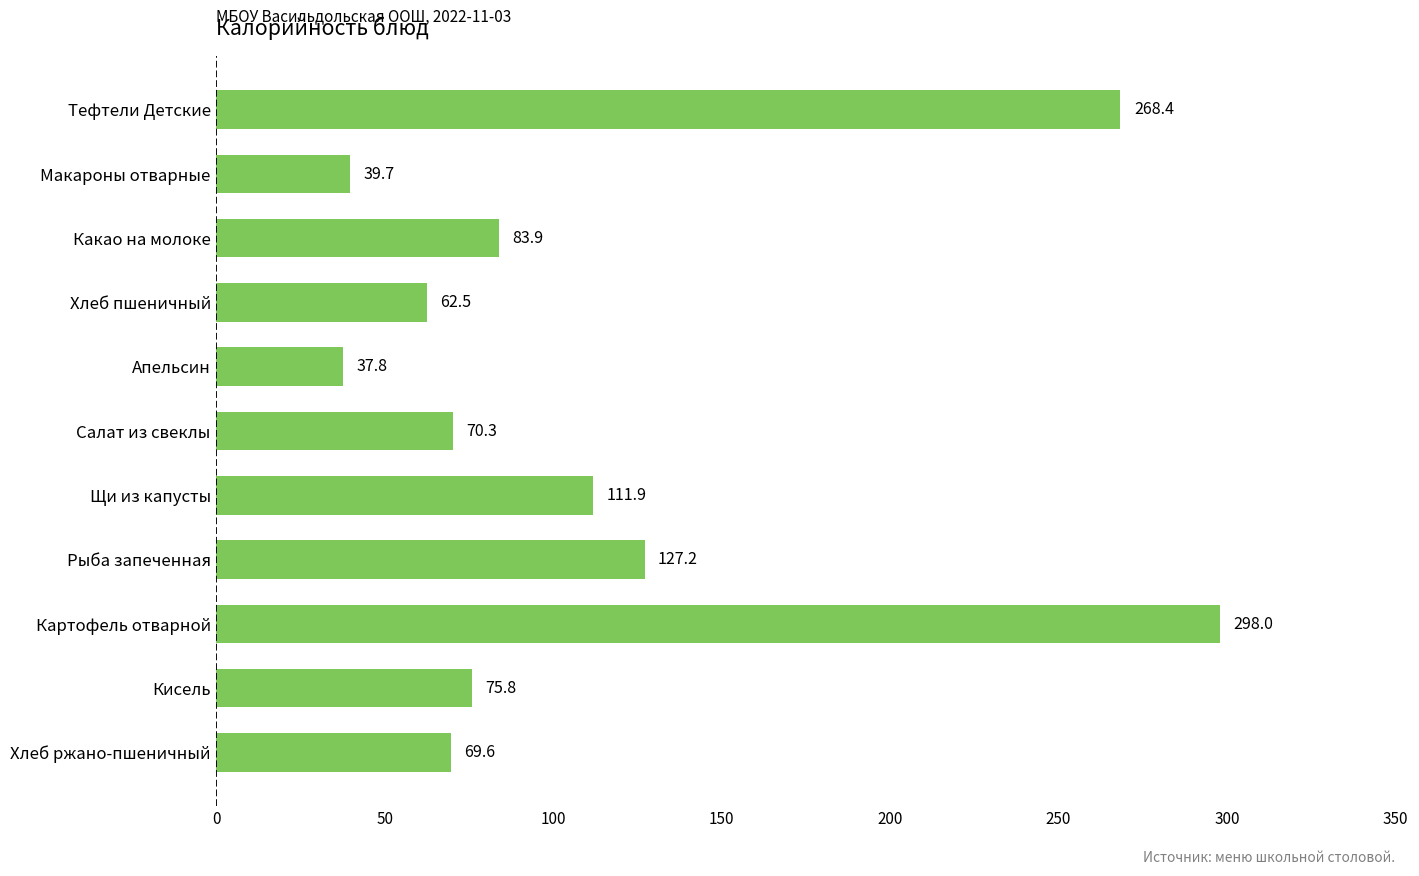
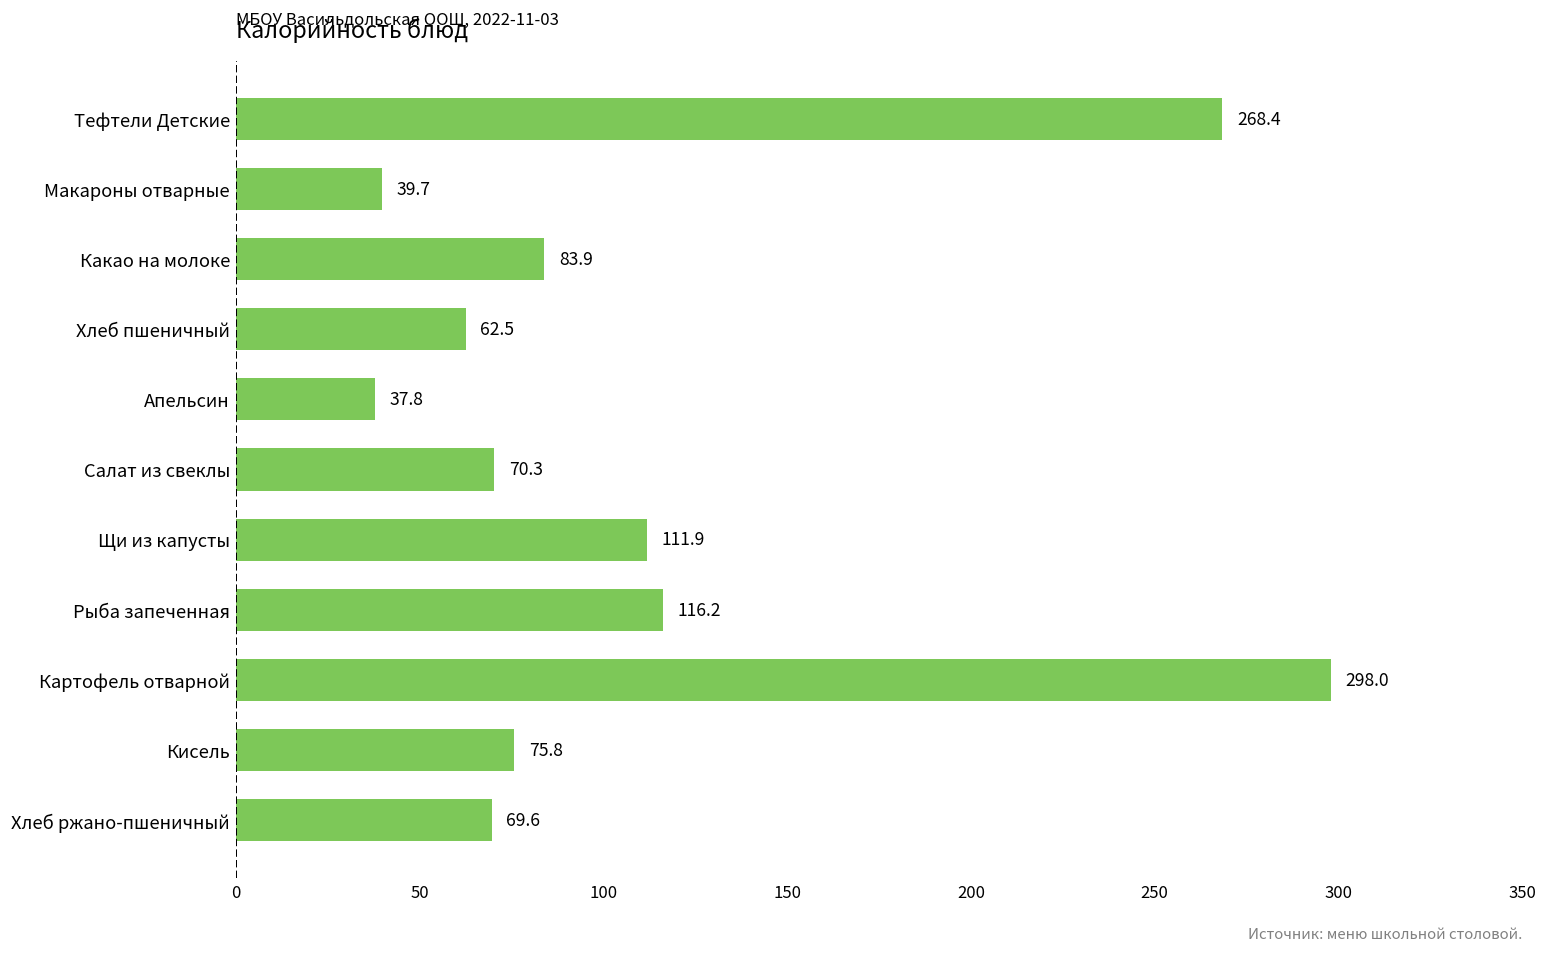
  {
    "Тефтели Детские": 268.4,
    "Макароны отварные": 39.7,
    "Какао на молоке": 83.9,
    "Хлеб пшеничный": 62.5,
    "Апельсин": 37.8,
    "Салат из свеклы": 70.3,
    "Щи из капусты": 111.9,
-   "Рыба запеченная": 127.2,
+   "Рыба запеченная": 116.2,
    "Картофель отварной": 298.0,
    "Кисель": 75.8,
    "Хлеб ржано-пшеничный": 69.6
  }
